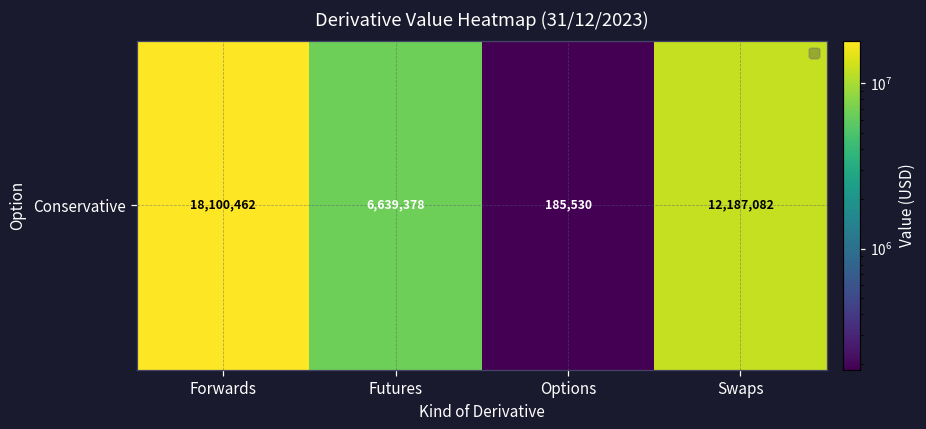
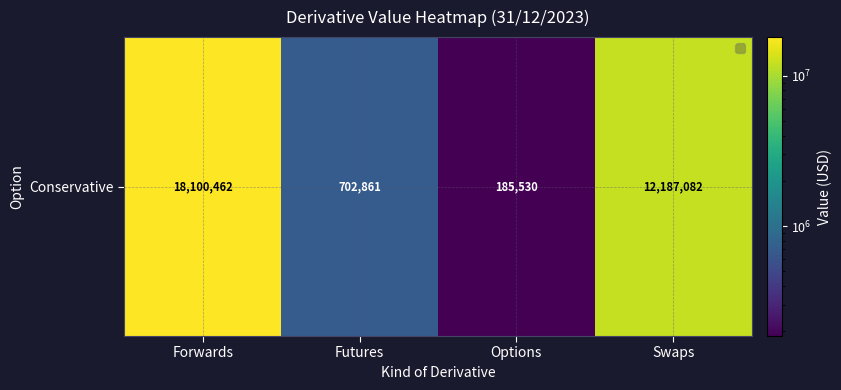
  {
    "Conservative": {
      "Forwards": "18,100,462",
-     "Futures": "6,639,378",
+     "Futures": "702,861",
      "Options": "185,530",
      "Swaps": "12,187,082"
    }
  }
